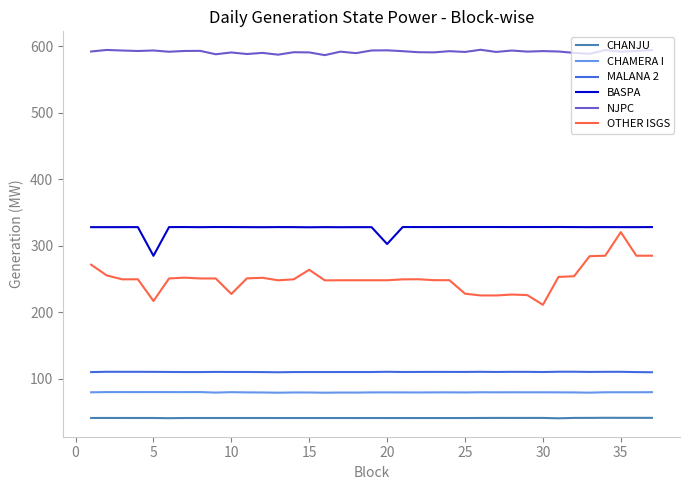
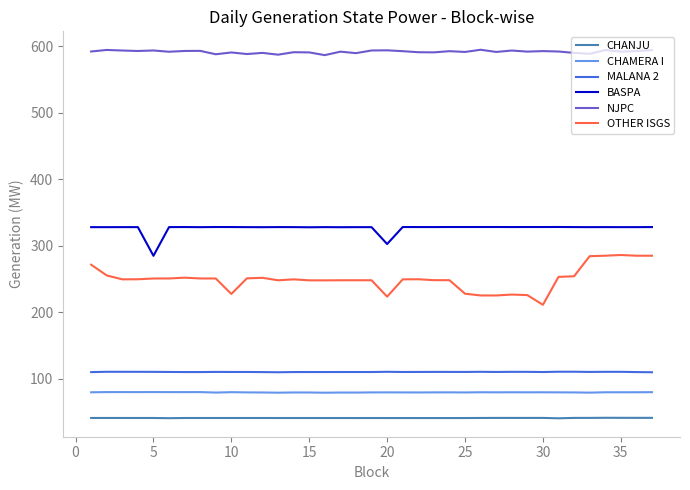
  {
    "BASPA": {
      "5": 290,
      "10": 330,
      "15": 330,
      "20": 300,
      "25": 330,
      "30": 330,
      "35": 330
    },
    "OTHER ISGS": {
-     "5": 220,
+     "5": 250,
      "10": 230,
-     "15": 260,
-     "20": 250,
+     "15": 250,
+     "20": 220,
      "25": 230,
      "30": 210,
-     "35": 320
+     "35": 290
    }
  }
